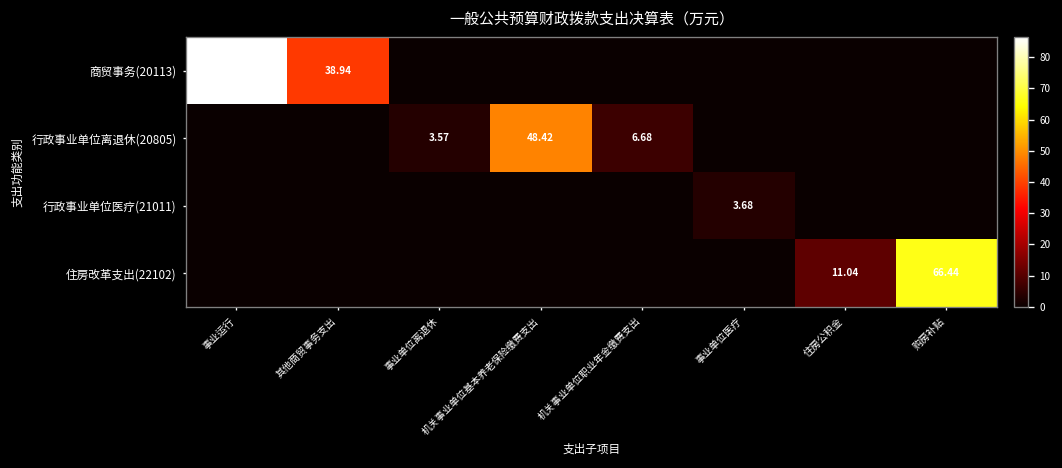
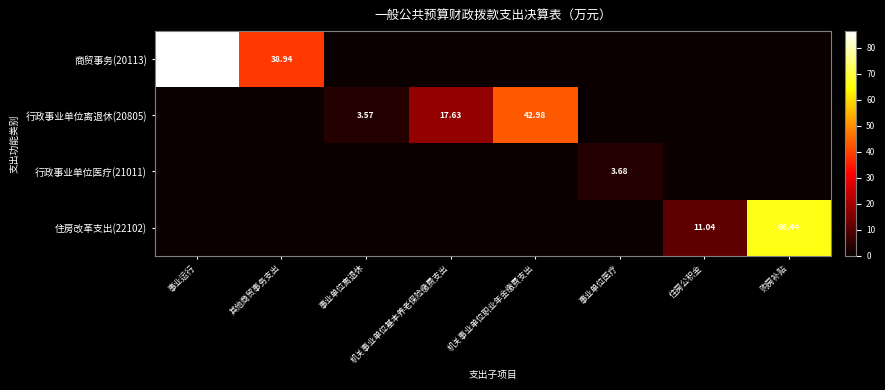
  {
    "商贸事务(20113)": {
      "其他商贸事务支出": 38.94
    },
    "行政事业单位离退休(20805)": {
      "事业单位离退休": 3.57,
-     "机关事业单位基本养老保险缴费支出": 48.42,
-     "机关事业单位职业年金缴费支出": 6.68
+     "机关事业单位基本养老保险缴费支出": 17.63,
+     "机关事业单位职业年金缴费支出": 42.98
    },
    "行政事业单位医疗(21011)": {
      "事业单位医疗": 3.68
    },
    "住房改革支出(22102)": {
      "住房公积金": 11.04,
      "购房补贴": 66.44
    }
  }
